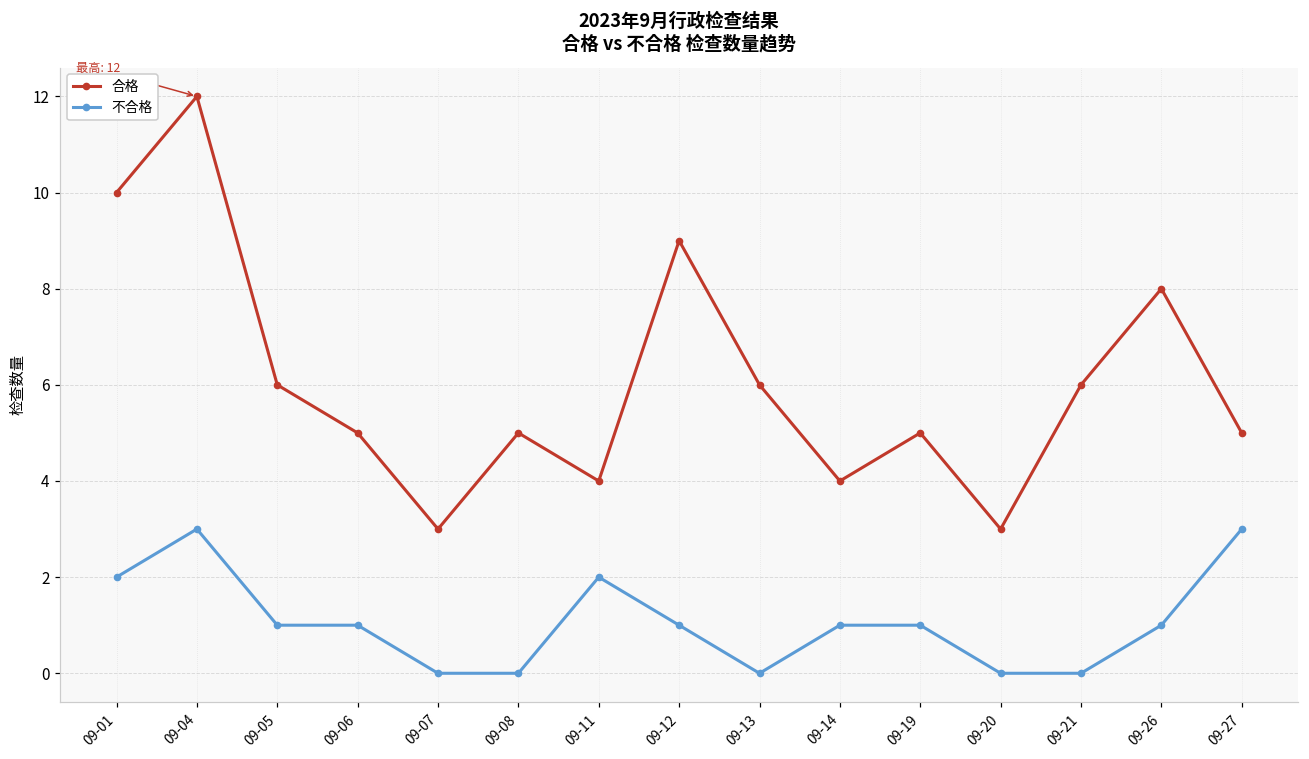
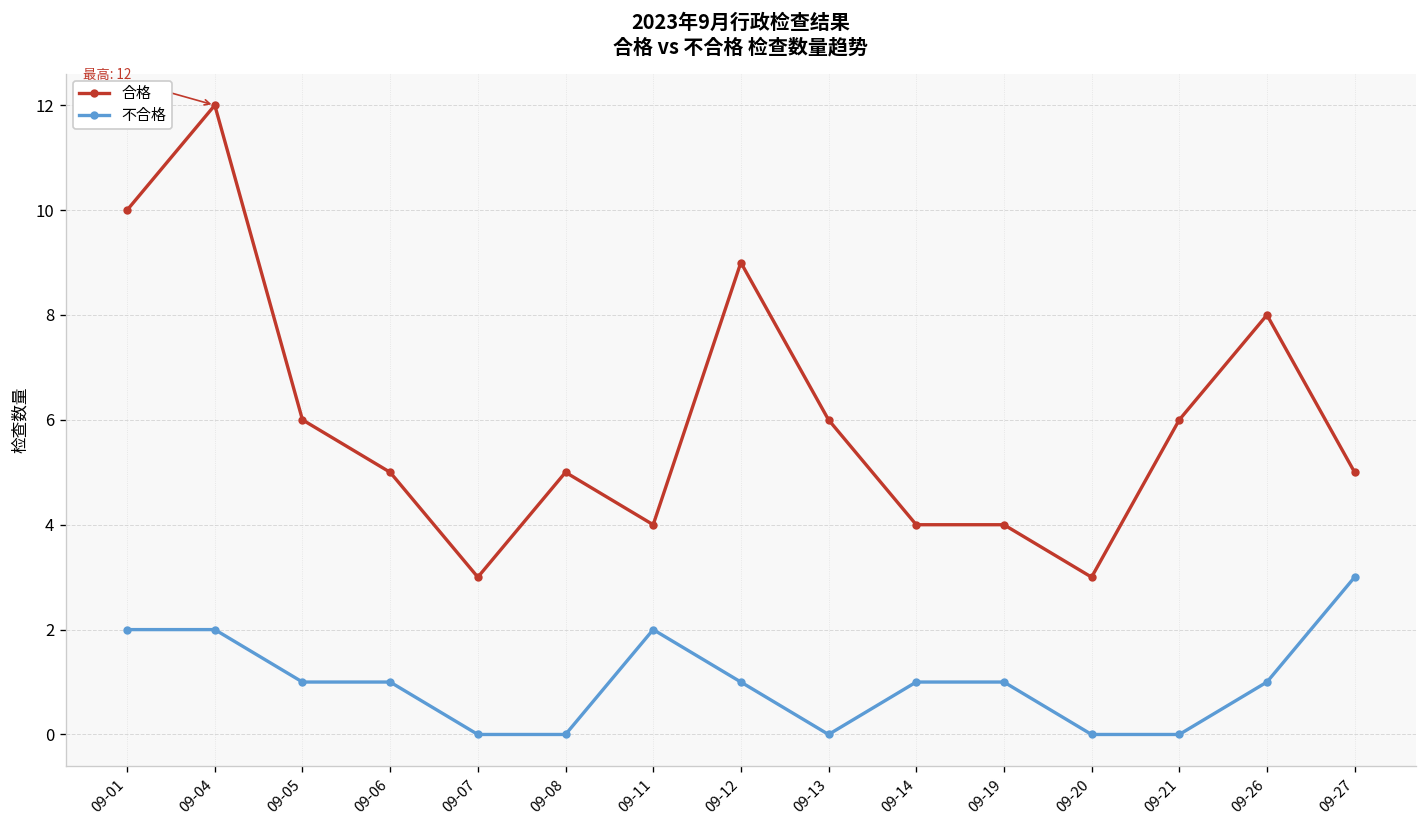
  {
    "合格": {
      "09-01": 10,
      "09-05": 6,
      "09-06": 5,
      "09-07": 3,
      "09-08": 5,
      "09-11": 4,
      "09-12": 9,
      "09-13": 6,
      "09-14": 4,
-     "09-19": 5,
+     "09-19": 4,
      "09-20": 3,
      "09-21": 6,
      "09-26": 8,
      "09-27": 5
    },
    "不合格": {
      "09-01": 2,
-     "09-04": 3,
+     "09-04": 2,
      "09-05": 1,
      "09-06": 1,
      "09-07": 0,
      "09-08": 0,
      "09-11": 2,
      "09-12": 1,
      "09-13": 0,
      "09-14": 1,
      "09-19": 1,
      "09-20": 0,
      "09-21": 0,
      "09-26": 1,
      "09-27": 3
    }
  }
